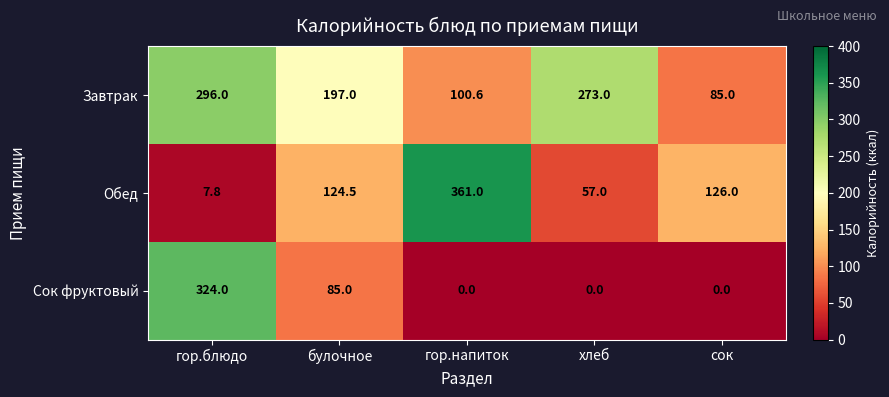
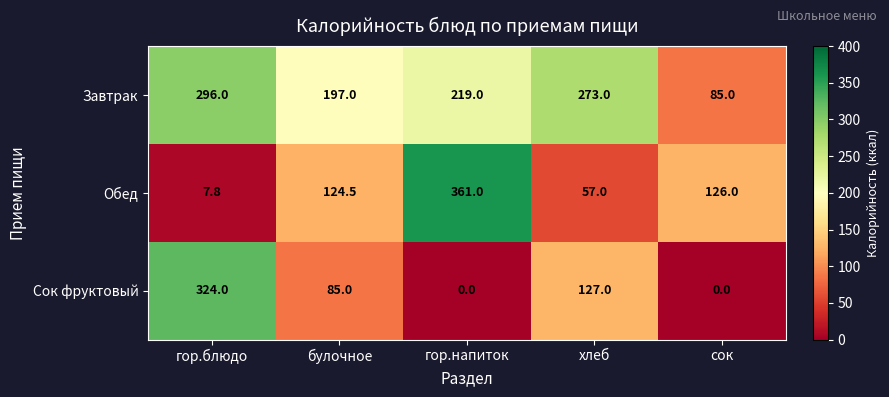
  {
    "Завтрак": {
      "гор.блюдо": 296.0,
      "булочное": 197.0,
-     "гор.напиток": 100.6,
+     "гор.напиток": 219.0,
      "хлеб": 273.0,
      "сок": 85.0
    },
    "Обед": {
      "гор.блюдо": 7.8,
      "булочное": 124.5,
      "гор.напиток": 361.0,
      "хлеб": 57.0,
      "сок": 126.0
    },
    "Сок фруктовый": {
      "гор.блюдо": 324.0,
      "булочное": 85.0,
      "гор.напиток": 0.0,
-     "хлеб": 0.0,
+     "хлеб": 127.0,
      "сок": 0.0
    }
  }
